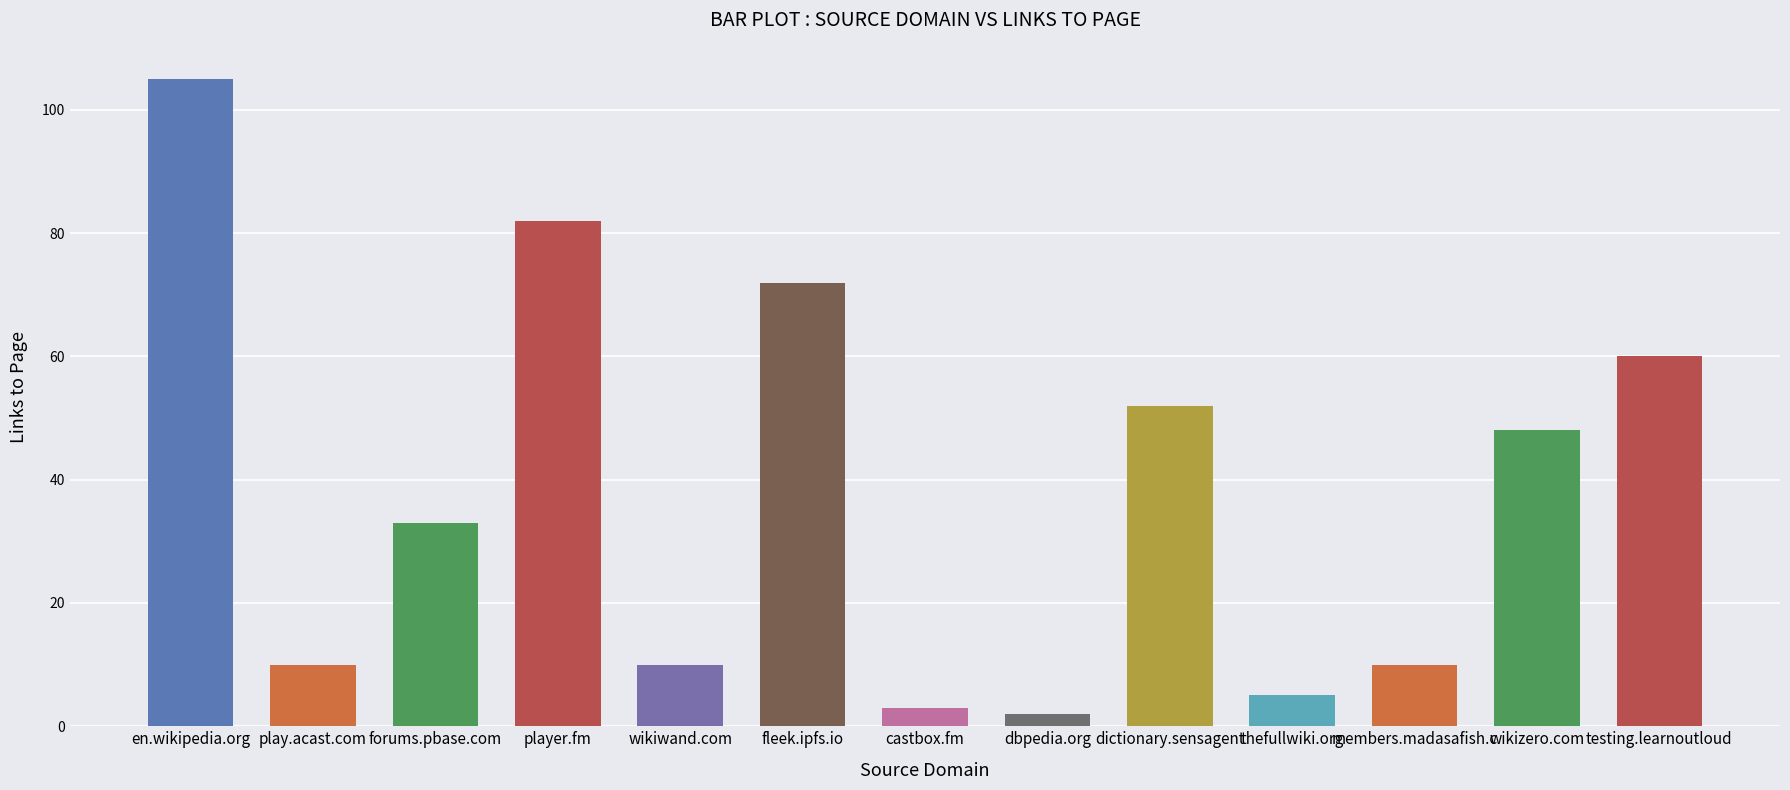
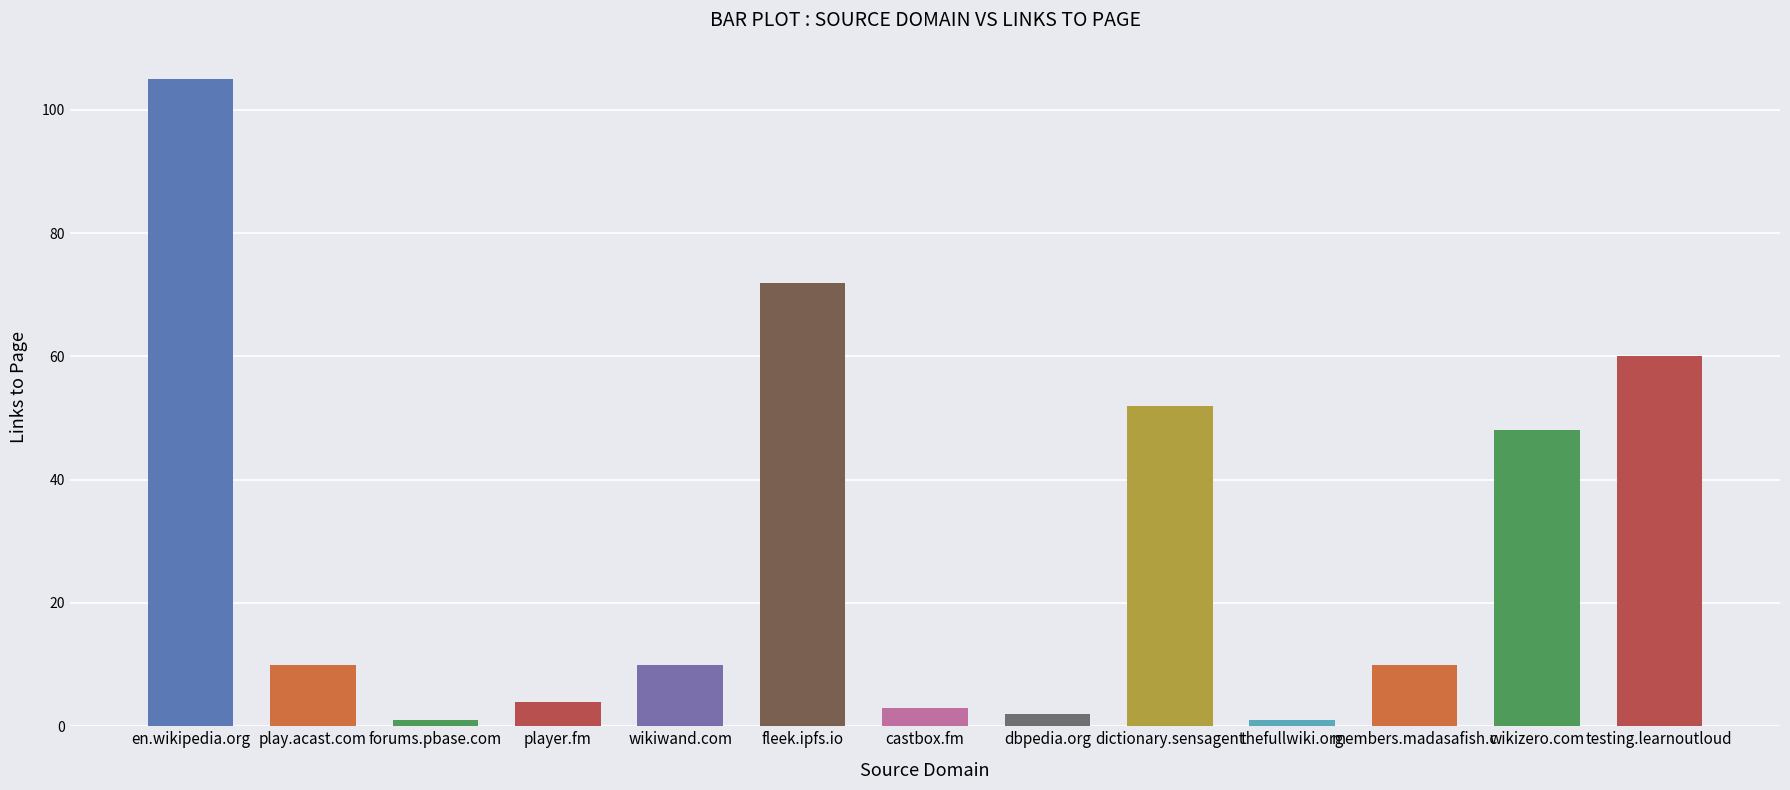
  {
    "en.wikipedia.org": 105,
    "play.acast.com": 10,
-   "forums.pbase.com": 33,
-   "player.fm": 82,
+   "forums.pbase.com": 1,
+   "player.fm": 4,
    "wikiwand.com": 10,
    "fleek.ipfs.io": 72,
    "castbox.fm": 3,
    "dbpedia.org": 2,
    "dictionary.sensagent": 52,
-   "thefullwiki.org": 5,
+   "thefullwiki.org": 1,
    "members.madasafish.c": 10,
    "wikizero.com": 48,
    "testing.learnoutloud": 60
  }
